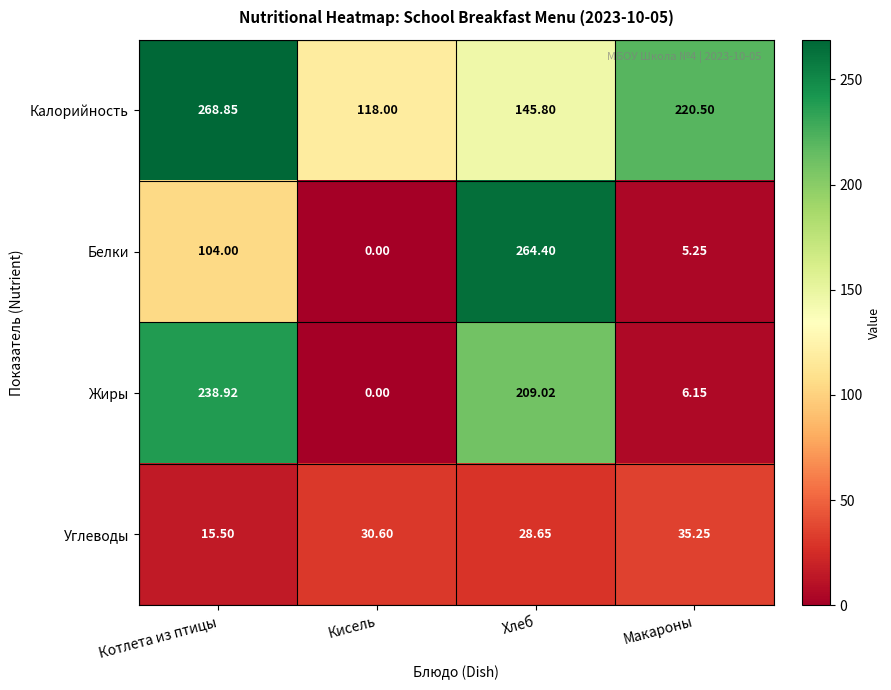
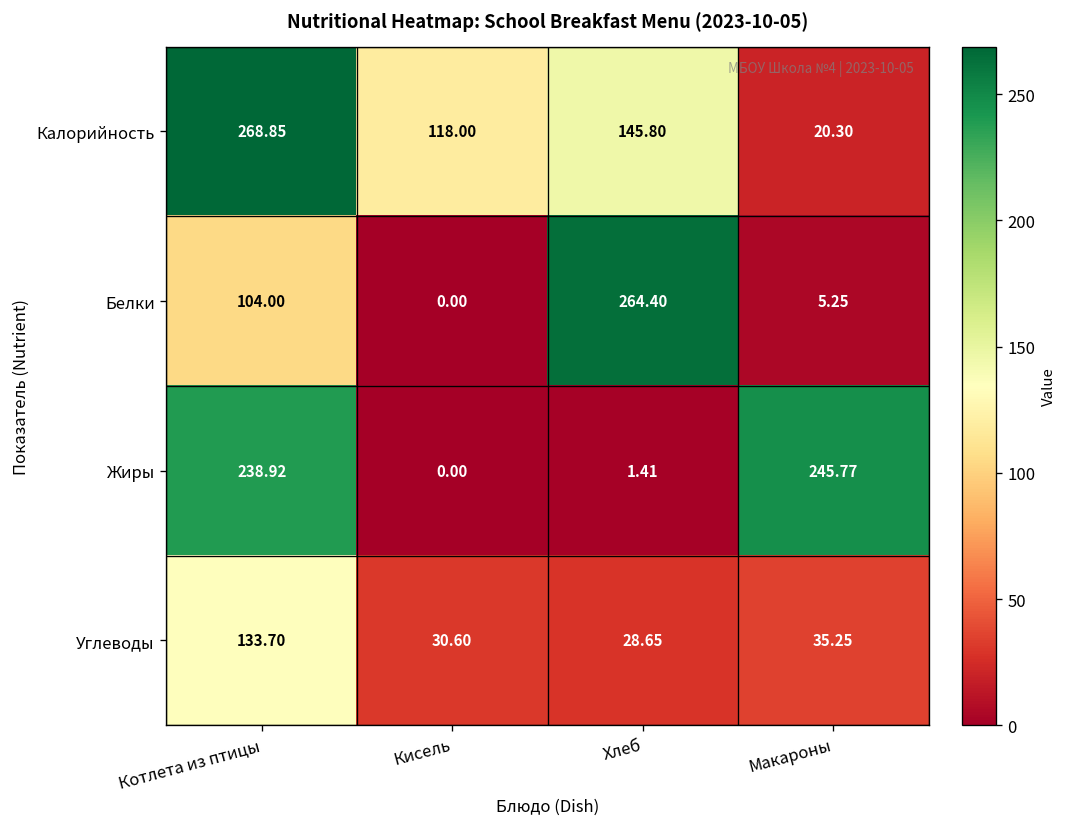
  {
    "Калорийность": {
      "Котлета из птицы": 268.85,
      "Кисель": 118.00,
      "Хлеб": 145.80,
-     "Макароны": 220.50
+     "Макароны": 20.30
    },
    "Белки": {
      "Котлета из птицы": 104.00,
      "Кисель": 0.00,
      "Хлеб": 264.40,
      "Макароны": 5.25
    },
    "Жиры": {
      "Котлета из птицы": 238.92,
      "Кисель": 0.00,
-     "Хлеб": 209.02,
-     "Макароны": 6.15
+     "Хлеб": 1.41,
+     "Макароны": 245.77
    },
    "Углеводы": {
-     "Котлета из птицы": 15.50,
+     "Котлета из птицы": 133.70,
      "Кисель": 30.60,
      "Хлеб": 28.65,
      "Макароны": 35.25
    }
  }
